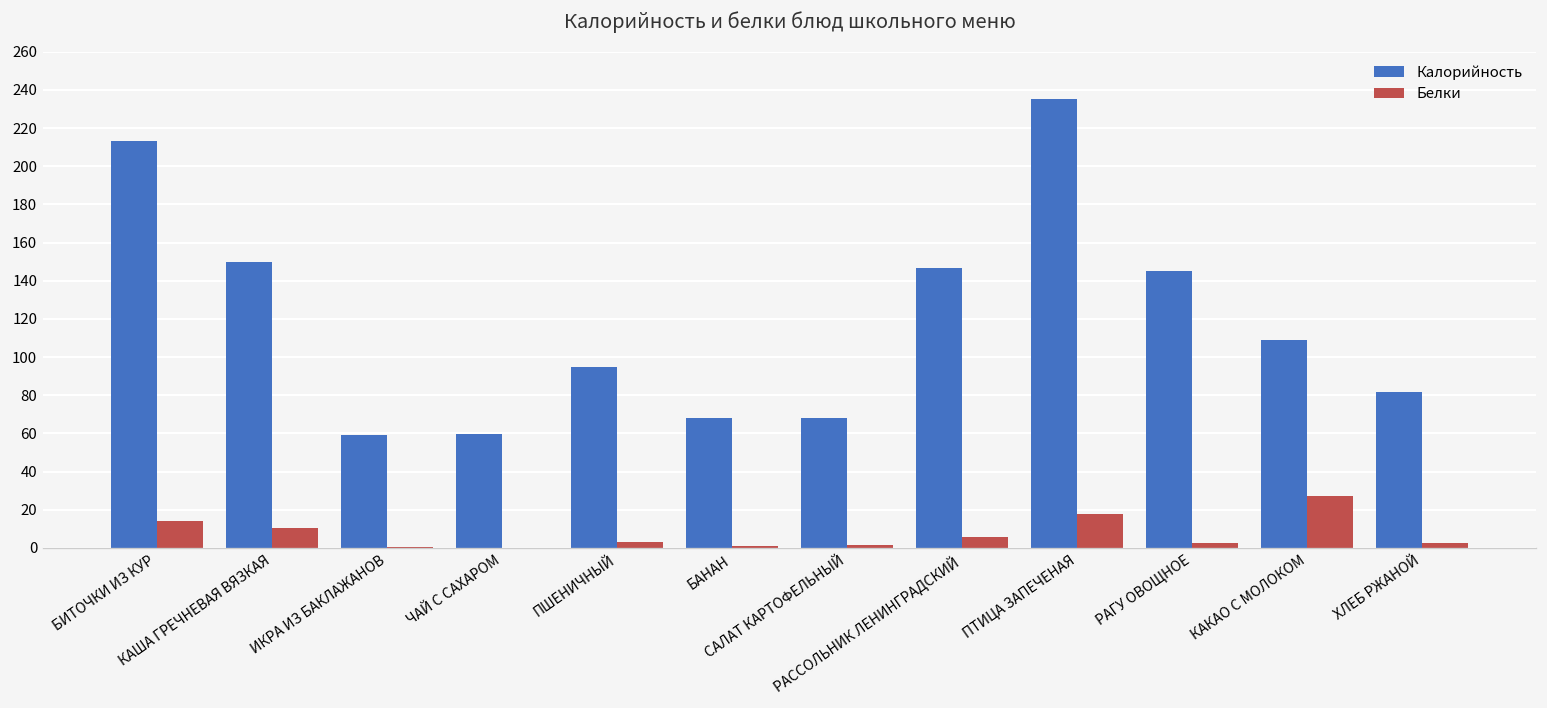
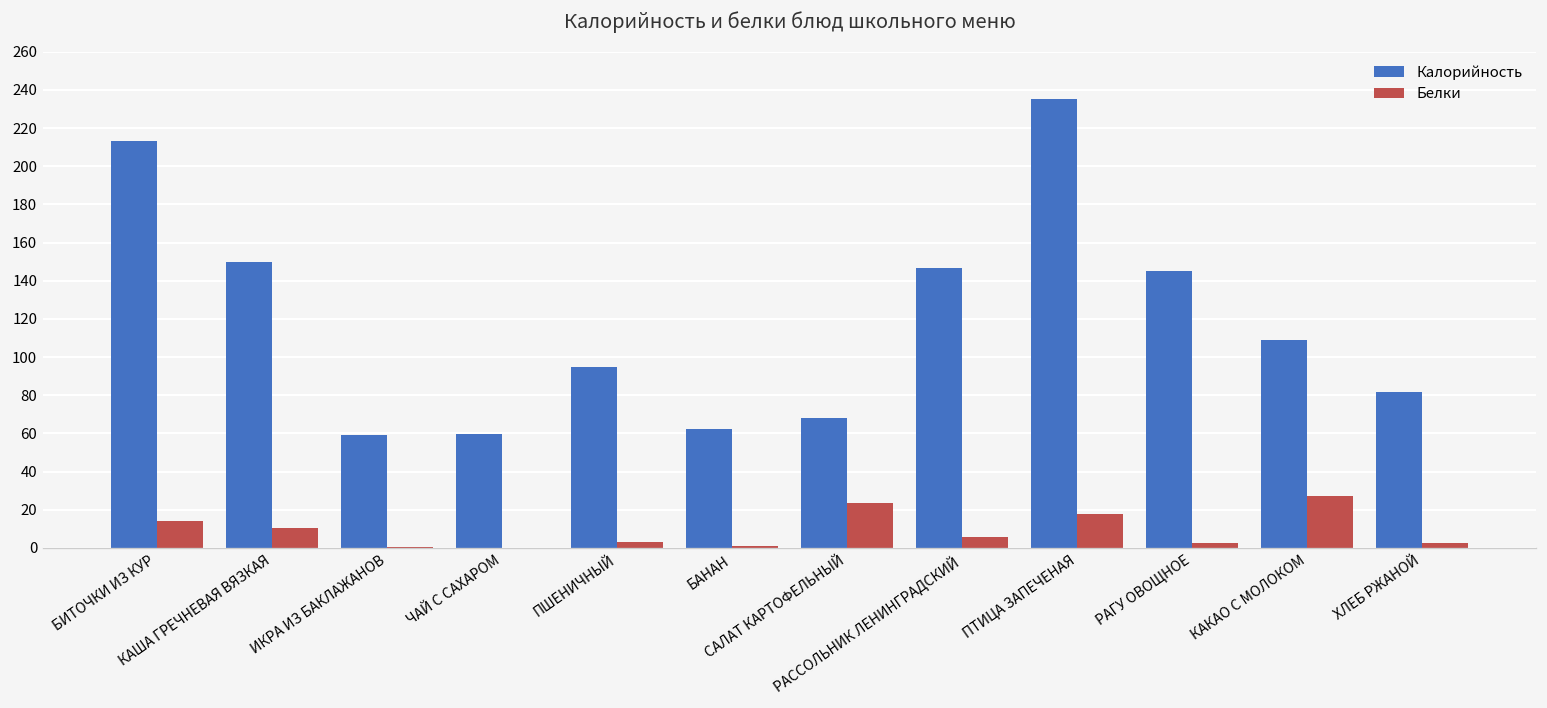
  {
    "Калорийность": {
      "БИТОЧКИ ИЗ КУР": 213,
      "КАША ГРЕЧНЕВАЯ ВЯЗКАЯ": 150,
      "ИКРА ИЗ БАКЛАЖАНОВ": 59,
      "ЧАЙ С САХАРОМ": 60,
      "ПШЕНИЧНЫЙ": 95,
-     "БАНАН": 68,
+     "БАНАН": 63,
      "САЛАТ КАРТОФЕЛЬНЫЙ": 68,
      "РАССОЛЬНИК ЛЕНИНГРАДСКИЙ": 147,
      "ПТИЦА ЗАПЕЧЕНАЯ": 235,
      "РАГУ ОВОЩНОЕ": 145,
      "КАКАО С МОЛОКОМ": 109,
      "ХЛЕБ РЖАНОЙ": 82
    },
    "Белки": {
      "БИТОЧКИ ИЗ КУР": 14,
      "КАША ГРЕЧНЕВАЯ ВЯЗКАЯ": 10,
      "ПШЕНИЧНЫЙ": 3,
-     "САЛАТ КАРТОФЕЛЬНЫЙ": 2,
+     "САЛАТ КАРТОФЕЛЬНЫЙ": 24,
      "РАССОЛЬНИК ЛЕНИНГРАДСКИЙ": 6,
      "ПТИЦА ЗАПЕЧЕНАЯ": 18,
      "РАГУ ОВОЩНОЕ": 2,
      "КАКАО С МОЛОКОМ": 27,
      "ХЛЕБ РЖАНОЙ": 3
    }
  }
